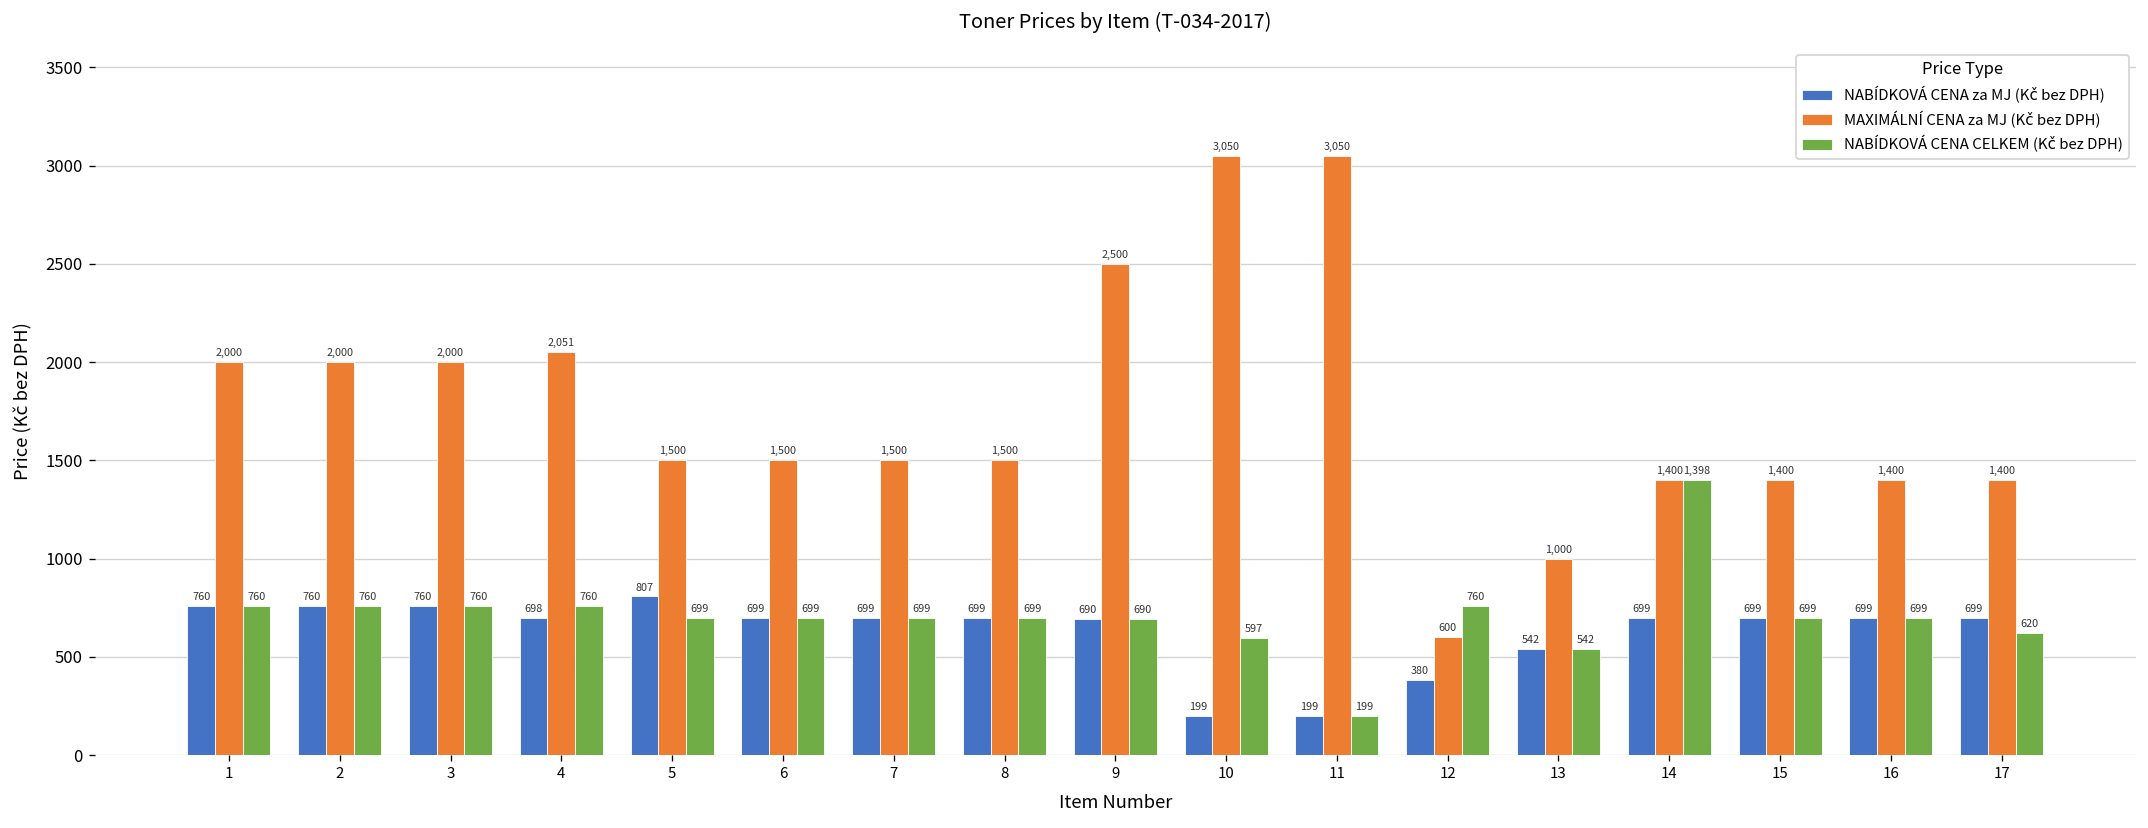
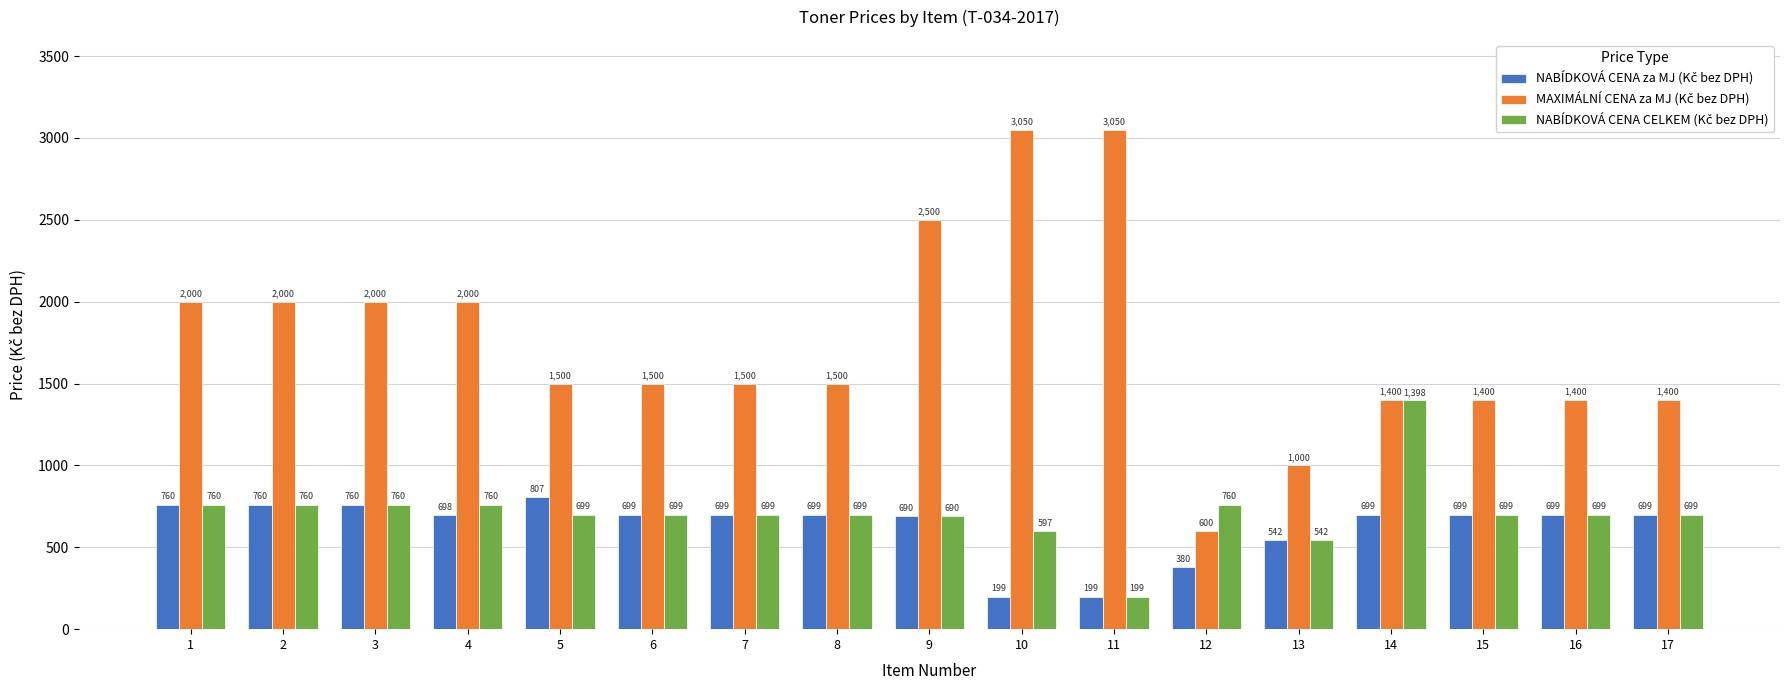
  {
    "NABÍDKOVÁ CENA za MJ (Kč bez DPH)": {
      "1": "760",
      "2": "760",
      "3": "760",
      "4": "698",
      "5": "807",
      "6": "699",
      "7": "699",
      "8": "699",
      "9": "690",
      "10": "199",
      "11": "199",
      "12": "380",
      "13": "542",
      "14": "699",
      "15": "699",
      "16": "699",
      "17": "699"
    },
    "MAXIMÁLNÍ CENA za MJ (Kč bez DPH)": {
      "1": "2,000",
      "2": "2,000",
      "3": "2,000",
-     "4": "2,051",
+     "4": "2,000",
      "5": "1,500",
      "6": "1,500",
      "7": "1,500",
      "8": "1,500",
      "9": "2,500",
      "10": "3,050",
      "11": "3,050",
      "12": "600",
      "13": "1,000",
      "14": "1,400",
      "15": "1,400",
      "16": "1,400",
      "17": "1,400"
    },
    "NABÍDKOVÁ CENA CELKEM (Kč bez DPH)": {
      "1": "760",
      "2": "760",
      "3": "760",
      "4": "760",
      "5": "699",
      "6": "699",
      "7": "699",
      "8": "699",
      "9": "690",
      "10": "597",
      "11": "199",
      "12": "760",
      "13": "542",
      "14": "1,398",
      "15": "699",
      "16": "699",
-     "17": "620"
+     "17": "699"
    }
  }
